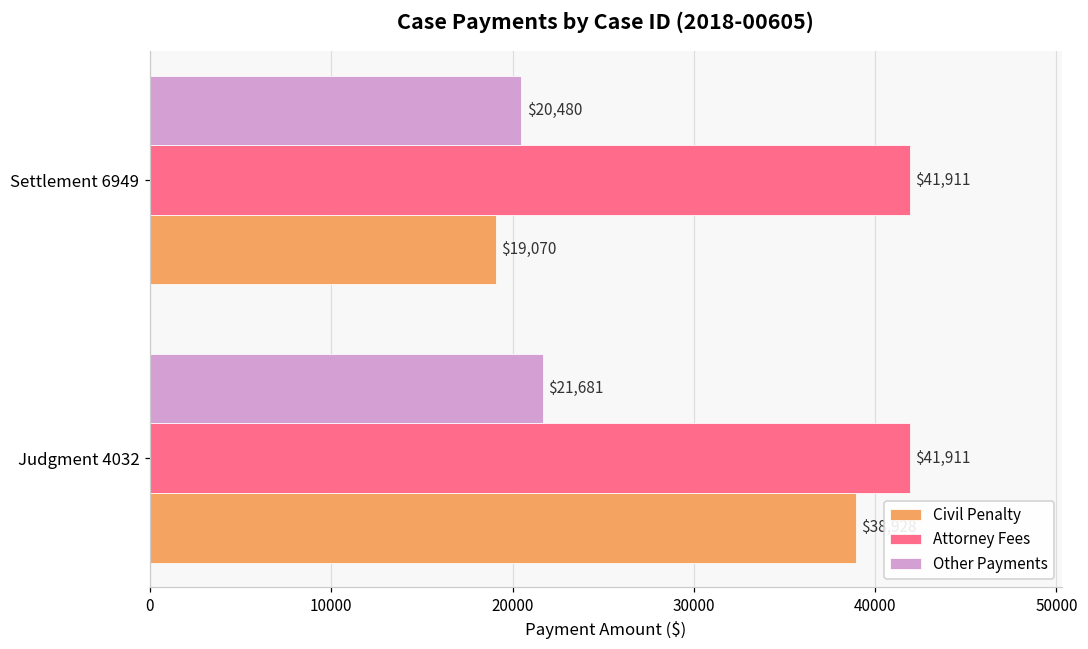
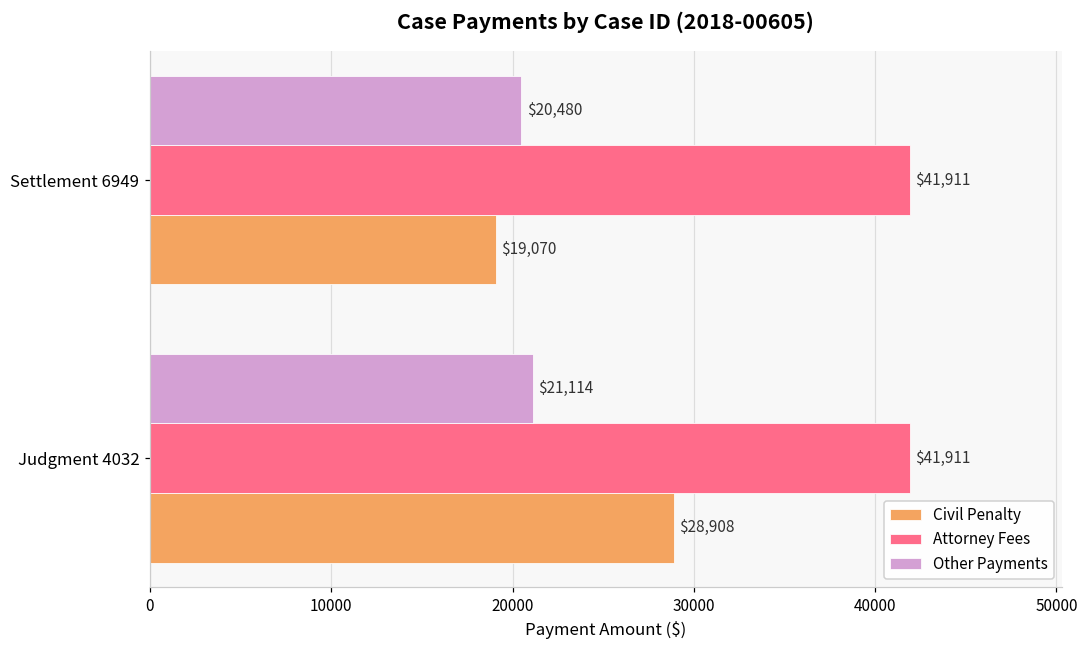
  {
    "Civil Penalty": {
-     "Judgment 4032": "38900"
+     "Judgment 4032": "28900"
    },
    "Attorney Fees": {
      "Settlement 6949": "$41,911",
      "Judgment 4032": "$41,911"
    },
    "Other Payments": {
      "Settlement 6949": "$20,480",
-     "Judgment 4032": "$21,681"
+     "Judgment 4032": "$21,114"
    }
  }
